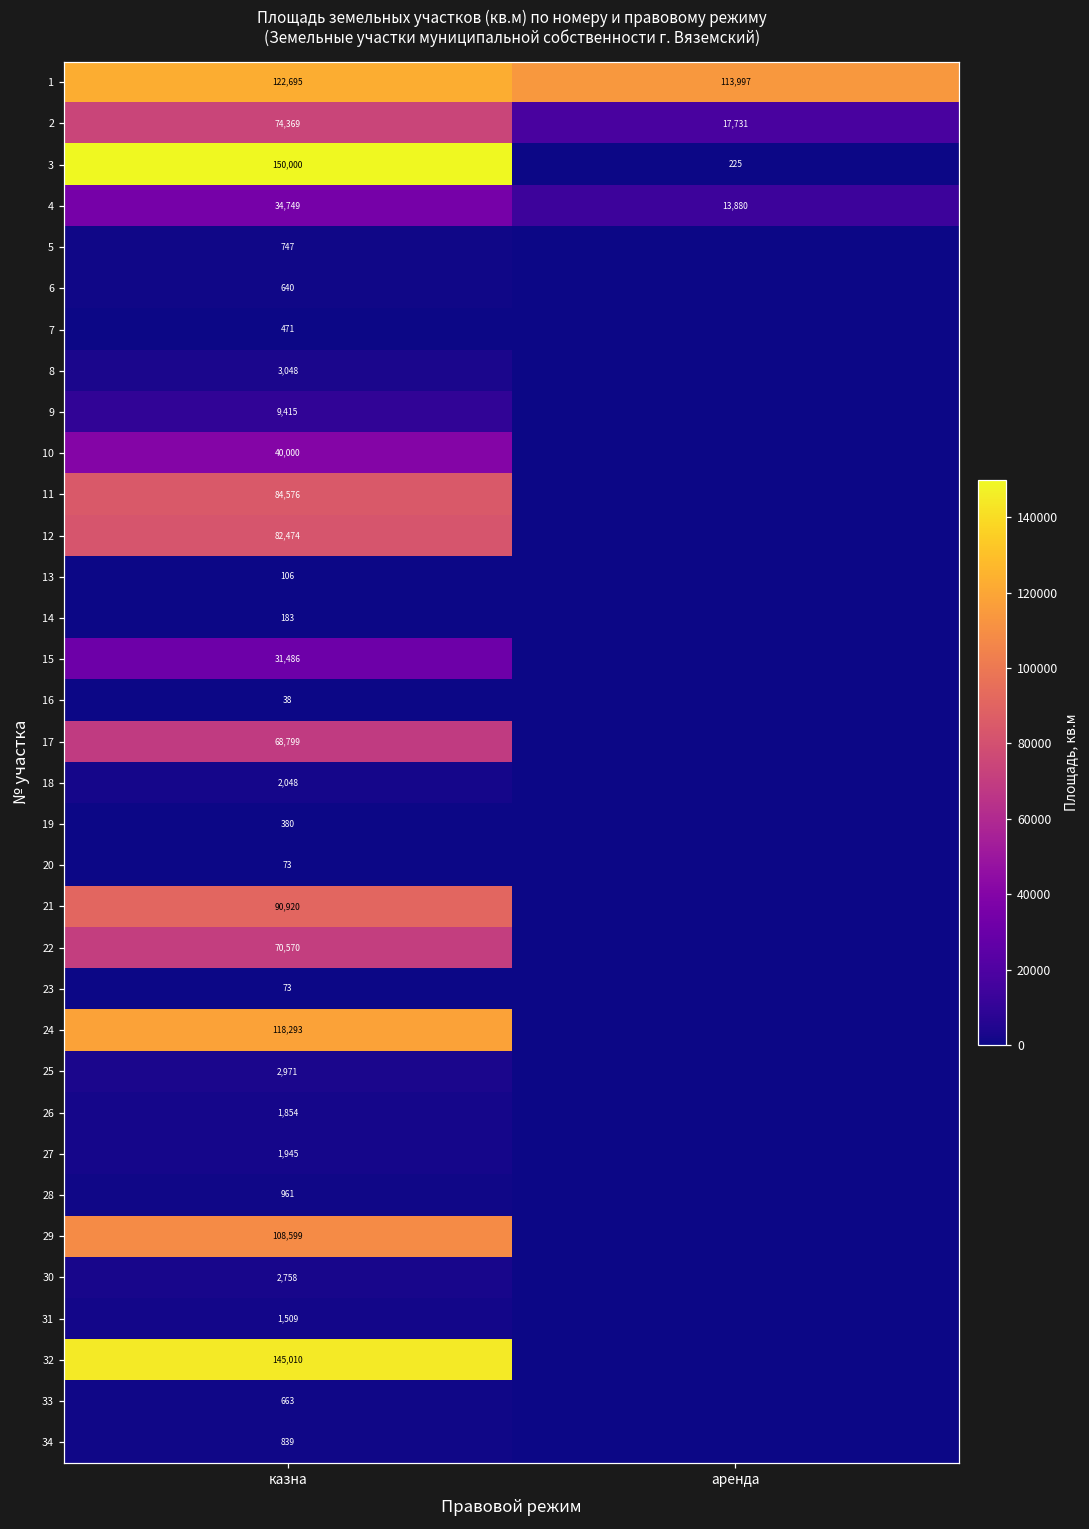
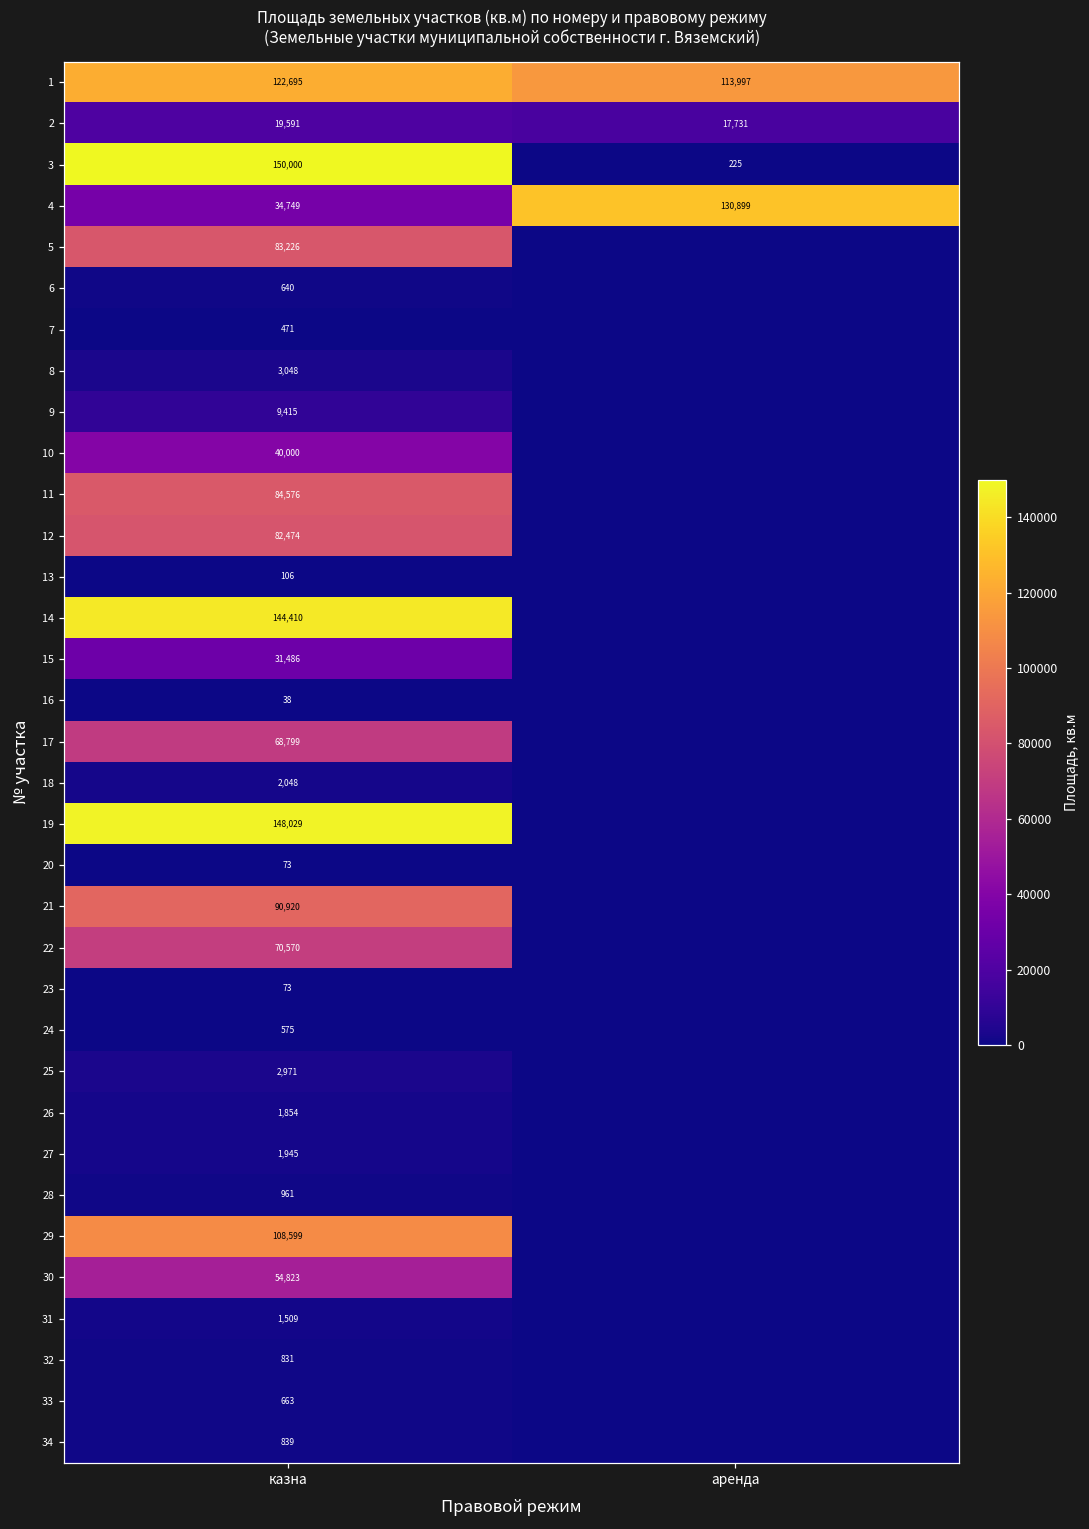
  {
    "1": {
      "казна": "122,695",
      "аренда": "113,997"
    },
    "2": {
-     "казна": "74,369",
+     "казна": "19,591",
      "аренда": "17,731"
    },
    "3": {
      "казна": "150,000",
      "аренда": "225"
    },
    "4": {
      "казна": "34,749",
-     "аренда": "13,880"
+     "аренда": "130,899"
    },
    "5": {
-     "казна": "747"
+     "казна": "83,226"
    },
    "6": {
      "казна": "640"
    },
    "7": {
      "казна": "471"
    },
    "8": {
      "казна": "3,048"
    },
    "9": {
      "казна": "9,415"
    },
    "10": {
      "казна": "40,000"
    },
    "11": {
      "казна": "84,576"
    },
    "12": {
      "казна": "82,474"
    },
    "13": {
      "казна": "106"
    },
    "14": {
-     "казна": "183"
+     "казна": "144,410"
    },
    "15": {
      "казна": "31,486"
    },
    "16": {
      "казна": "38"
    },
    "17": {
      "казна": "68,799"
    },
    "18": {
      "казна": "2,048"
    },
    "19": {
-     "казна": "380"
+     "казна": "148,029"
    },
    "20": {
      "казна": "73"
    },
    "21": {
      "казна": "90,920"
    },
    "22": {
      "казна": "70,570"
    },
    "23": {
      "казна": "73"
    },
    "24": {
-     "казна": "118,293"
+     "казна": "575"
    },
    "25": {
      "казна": "2,971"
    },
    "26": {
      "казна": "1,854"
    },
    "27": {
      "казна": "1,945"
    },
    "28": {
      "казна": "961"
    },
    "29": {
      "казна": "108,599"
    },
    "30": {
-     "казна": "2,758"
+     "казна": "54,823"
    },
    "31": {
      "казна": "1,509"
    },
    "32": {
-     "казна": "145,010"
+     "казна": "831"
    },
    "33": {
      "казна": "663"
    },
    "34": {
      "казна": "839"
    }
  }
